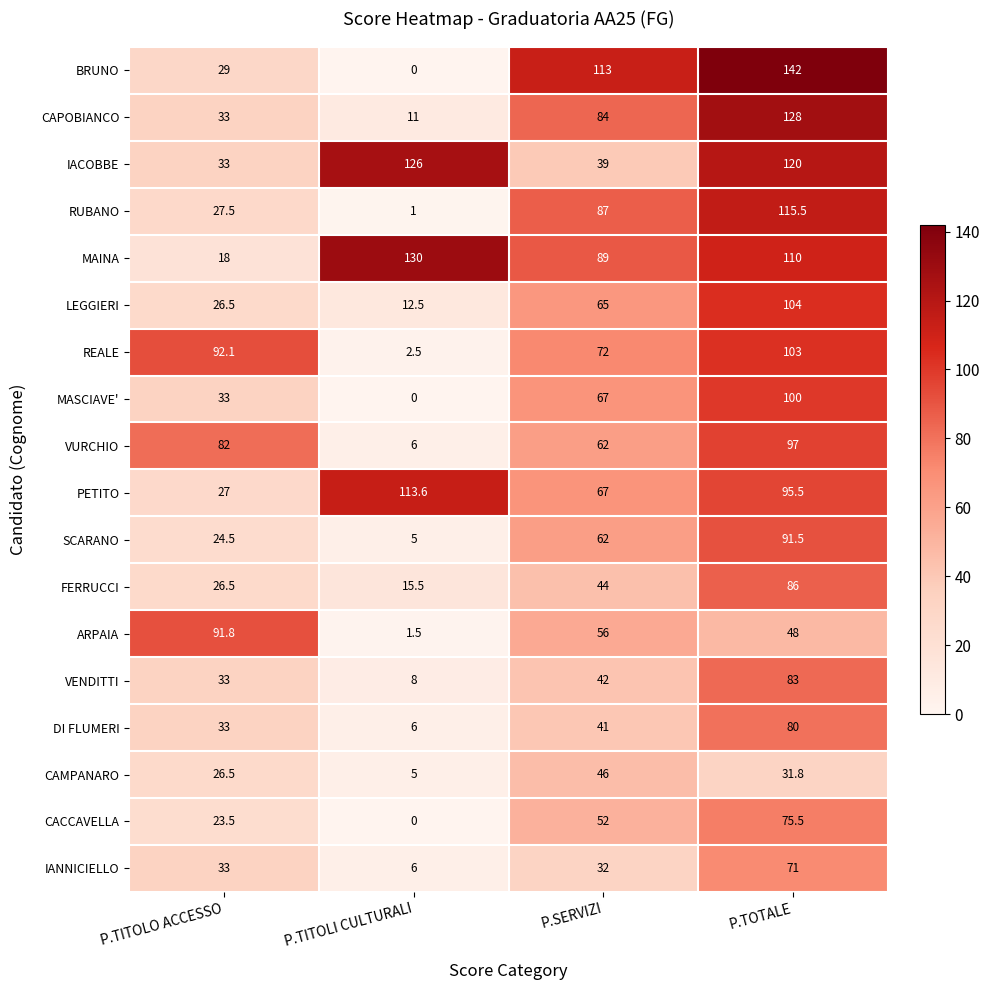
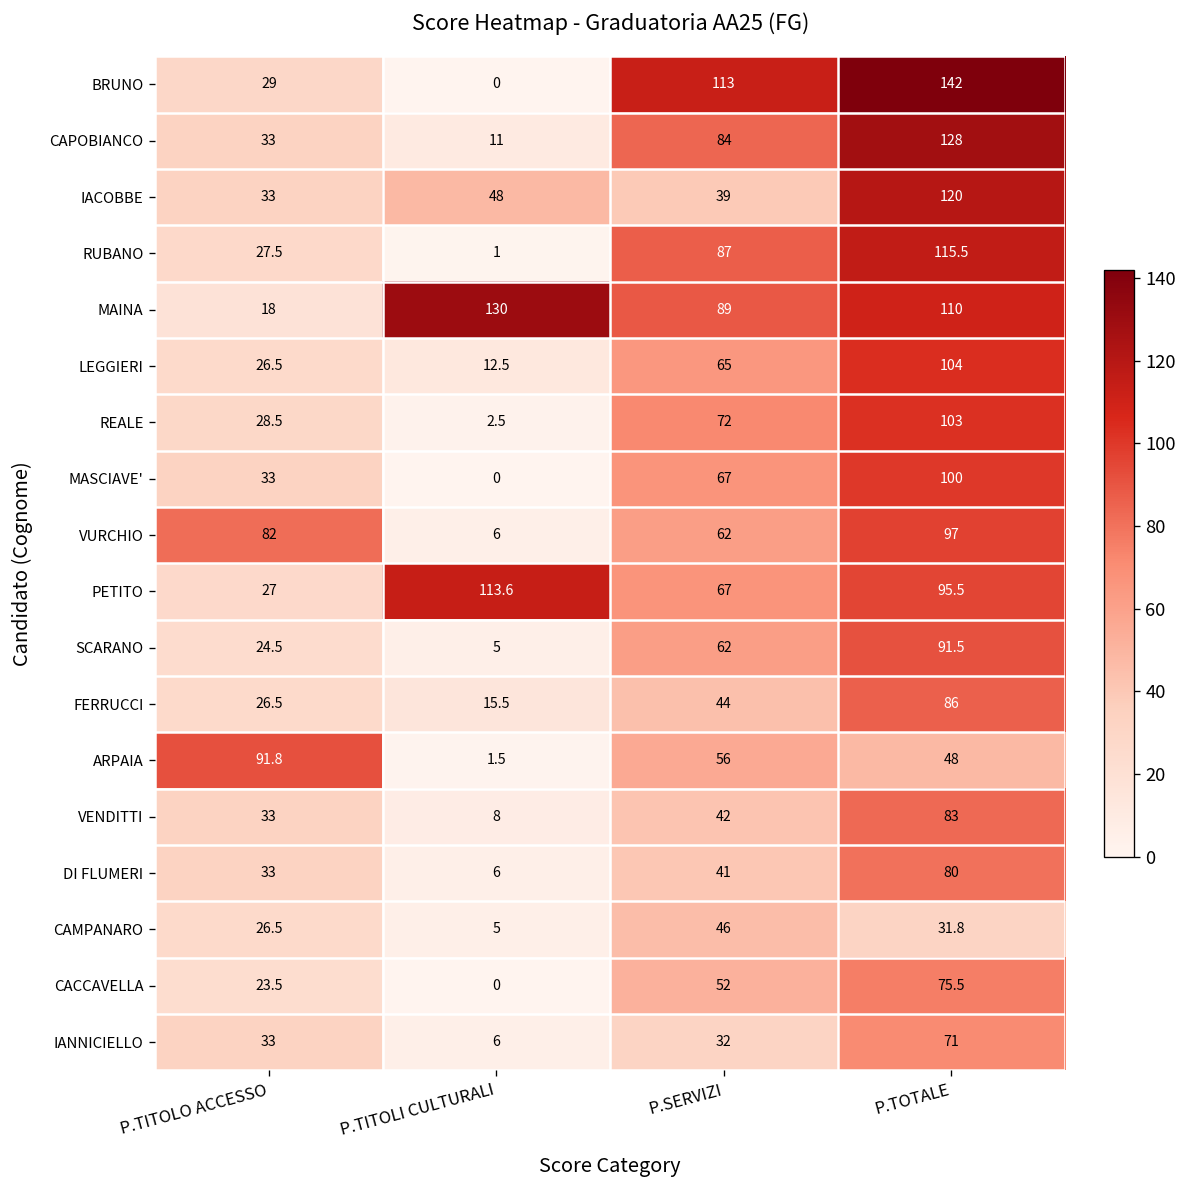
  {
    "BRUNO": {
      "P.TITOLO ACCESSO": 29,
      "P.TITOLI CULTURALI": 0,
      "P.SERVIZI": 113,
      "P.TOTALE": 142
    },
    "CAPOBIANCO": {
      "P.TITOLO ACCESSO": 33,
      "P.TITOLI CULTURALI": 11,
      "P.SERVIZI": 84,
      "P.TOTALE": 128
    },
    "IACOBBE": {
      "P.TITOLO ACCESSO": 33,
-     "P.TITOLI CULTURALI": 126,
+     "P.TITOLI CULTURALI": 48,
      "P.SERVIZI": 39,
      "P.TOTALE": 120
    },
    "RUBANO": {
      "P.TITOLO ACCESSO": 27.5,
      "P.TITOLI CULTURALI": 1,
      "P.SERVIZI": 87,
      "P.TOTALE": 115.5
    },
    "MAINA": {
      "P.TITOLO ACCESSO": 18,
      "P.TITOLI CULTURALI": 130,
      "P.SERVIZI": 89,
      "P.TOTALE": 110
    },
    "LEGGIERI": {
      "P.TITOLO ACCESSO": 26.5,
      "P.TITOLI CULTURALI": 12.5,
      "P.SERVIZI": 65,
      "P.TOTALE": 104
    },
    "REALE": {
-     "P.TITOLO ACCESSO": 92.1,
+     "P.TITOLO ACCESSO": 28.5,
      "P.TITOLI CULTURALI": 2.5,
      "P.SERVIZI": 72,
      "P.TOTALE": 103
    },
    "MASCIAVE'": {
      "P.TITOLO ACCESSO": 33,
      "P.TITOLI CULTURALI": 0,
      "P.SERVIZI": 67,
      "P.TOTALE": 100
    },
    "VURCHIO": {
      "P.TITOLO ACCESSO": 82,
      "P.TITOLI CULTURALI": 6,
      "P.SERVIZI": 62,
      "P.TOTALE": 97
    },
    "PETITO": {
      "P.TITOLO ACCESSO": 27,
      "P.TITOLI CULTURALI": 113.6,
      "P.SERVIZI": 67,
      "P.TOTALE": 95.5
    },
    "SCARANO": {
      "P.TITOLO ACCESSO": 24.5,
      "P.TITOLI CULTURALI": 5,
      "P.SERVIZI": 62,
      "P.TOTALE": 91.5
    },
    "FERRUCCI": {
      "P.TITOLO ACCESSO": 26.5,
      "P.TITOLI CULTURALI": 15.5,
      "P.SERVIZI": 44,
      "P.TOTALE": 86
    },
    "ARPAIA": {
      "P.TITOLO ACCESSO": 91.8,
      "P.TITOLI CULTURALI": 1.5,
      "P.SERVIZI": 56,
      "P.TOTALE": 48
    },
    "VENDITTI": {
      "P.TITOLO ACCESSO": 33,
      "P.TITOLI CULTURALI": 8,
      "P.SERVIZI": 42,
      "P.TOTALE": 83
    },
    "DI FLUMERI": {
      "P.TITOLO ACCESSO": 33,
      "P.TITOLI CULTURALI": 6,
      "P.SERVIZI": 41,
      "P.TOTALE": 80
    },
    "CAMPANARO": {
      "P.TITOLO ACCESSO": 26.5,
      "P.TITOLI CULTURALI": 5,
      "P.SERVIZI": 46,
      "P.TOTALE": 31.8
    },
    "CACCAVELLA": {
      "P.TITOLO ACCESSO": 23.5,
      "P.TITOLI CULTURALI": 0,
      "P.SERVIZI": 52,
      "P.TOTALE": 75.5
    },
    "IANNICIELLO": {
      "P.TITOLO ACCESSO": 33,
      "P.TITOLI CULTURALI": 6,
      "P.SERVIZI": 32,
      "P.TOTALE": 71
    }
  }
